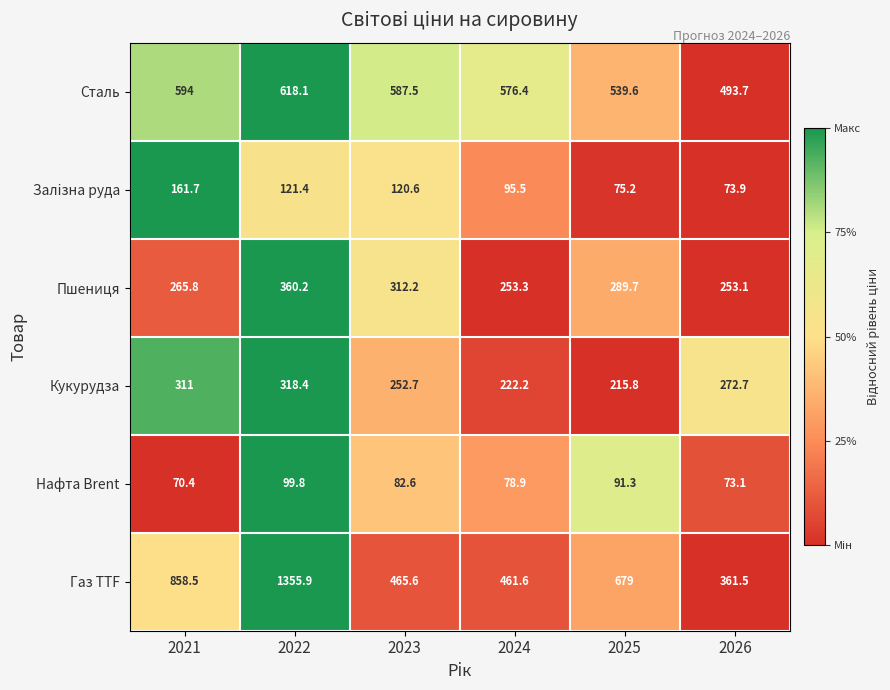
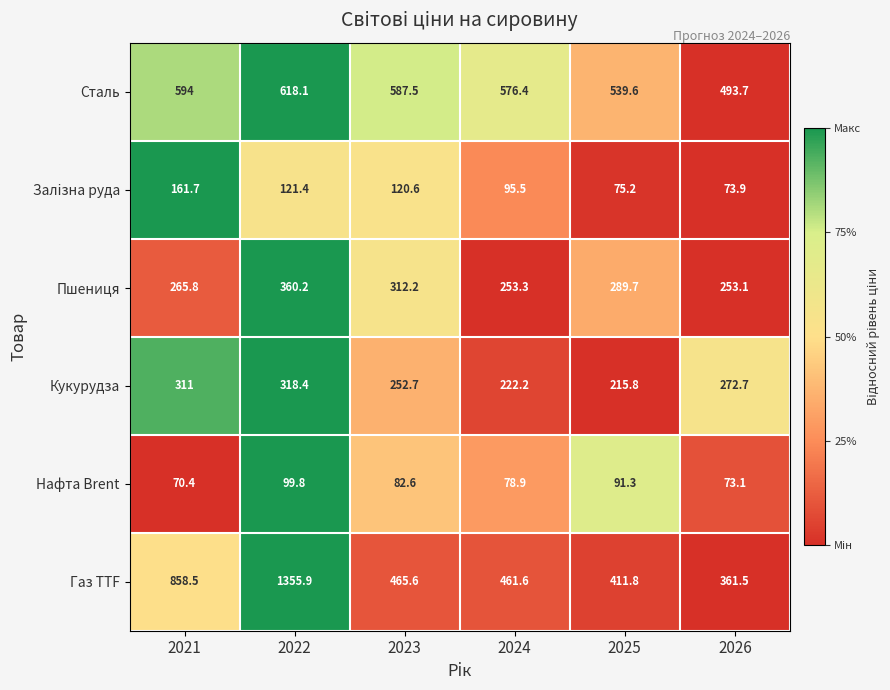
  {
    "Сталь": {
      "2021": 594,
      "2022": 618.1,
      "2023": 587.5,
      "2024": 576.4,
      "2025": 539.6,
      "2026": 493.7
    },
    "Залізна руда": {
      "2021": 161.7,
      "2022": 121.4,
      "2023": 120.6,
      "2024": 95.5,
      "2025": 75.2,
      "2026": 73.9
    },
    "Пшениця": {
      "2021": 265.8,
      "2022": 360.2,
      "2023": 312.2,
      "2024": 253.3,
      "2025": 289.7,
      "2026": 253.1
    },
    "Кукурудза": {
      "2021": 311,
      "2022": 318.4,
      "2023": 252.7,
      "2024": 222.2,
      "2025": 215.8,
      "2026": 272.7
    },
    "Нафта Brent": {
      "2021": 70.4,
      "2022": 99.8,
      "2023": 82.6,
      "2024": 78.9,
      "2025": 91.3,
      "2026": 73.1
    },
    "Газ TTF": {
      "2021": 858.5,
      "2022": 1355.9,
      "2023": 465.6,
      "2024": 461.6,
-     "2025": 679,
+     "2025": 411.8,
      "2026": 361.5
    }
  }
